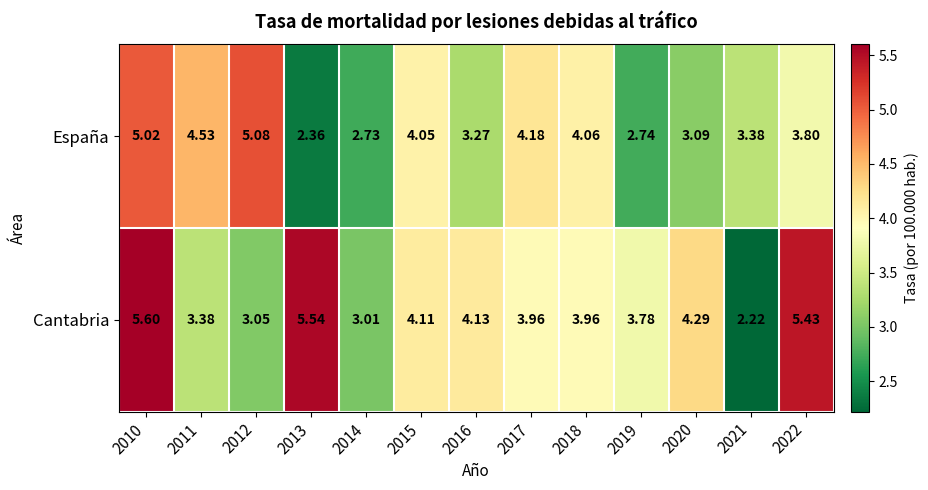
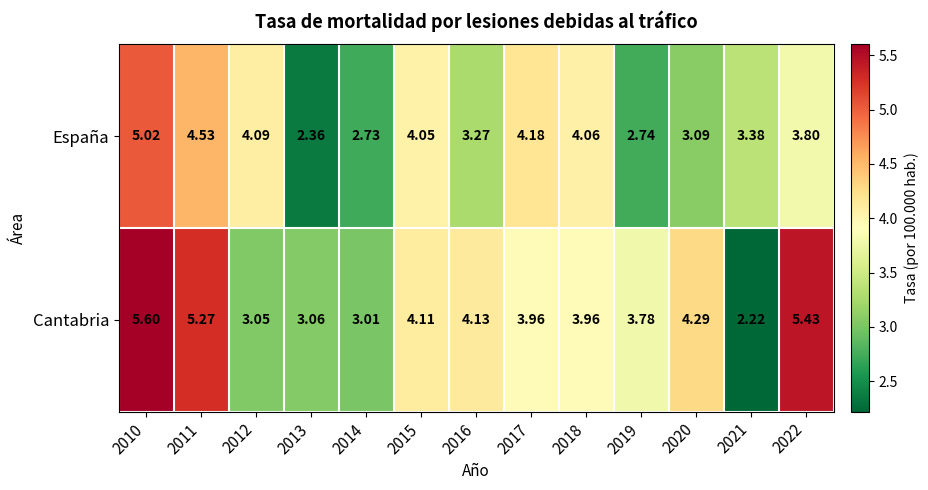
  {
    "España": {
      "2010": 5.02,
      "2011": 4.53,
-     "2012": 5.08,
+     "2012": 4.09,
      "2013": 2.36,
      "2014": 2.73,
      "2015": 4.05,
      "2016": 3.27,
      "2017": 4.18,
      "2018": 4.06,
      "2019": 2.74,
      "2020": 3.09,
      "2021": 3.38,
      "2022": 3.80
    },
    "Cantabria": {
      "2010": 5.60,
-     "2011": 3.38,
+     "2011": 5.27,
      "2012": 3.05,
-     "2013": 5.54,
+     "2013": 3.06,
      "2014": 3.01,
      "2015": 4.11,
      "2016": 4.13,
      "2017": 3.96,
      "2018": 3.96,
      "2019": 3.78,
      "2020": 4.29,
      "2021": 2.22,
      "2022": 5.43
    }
  }
